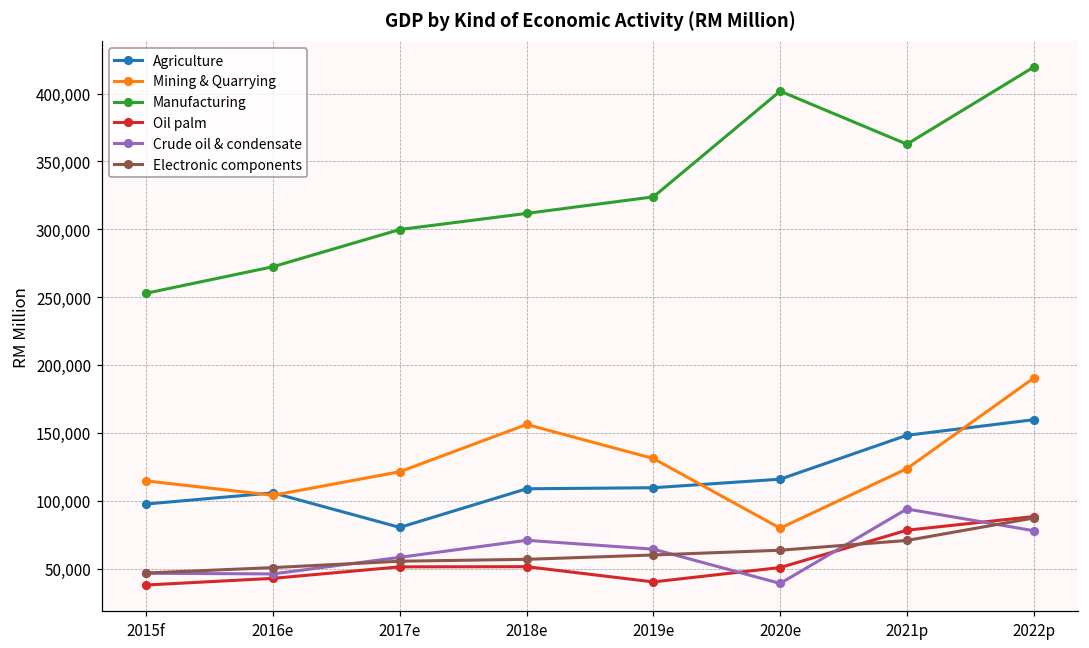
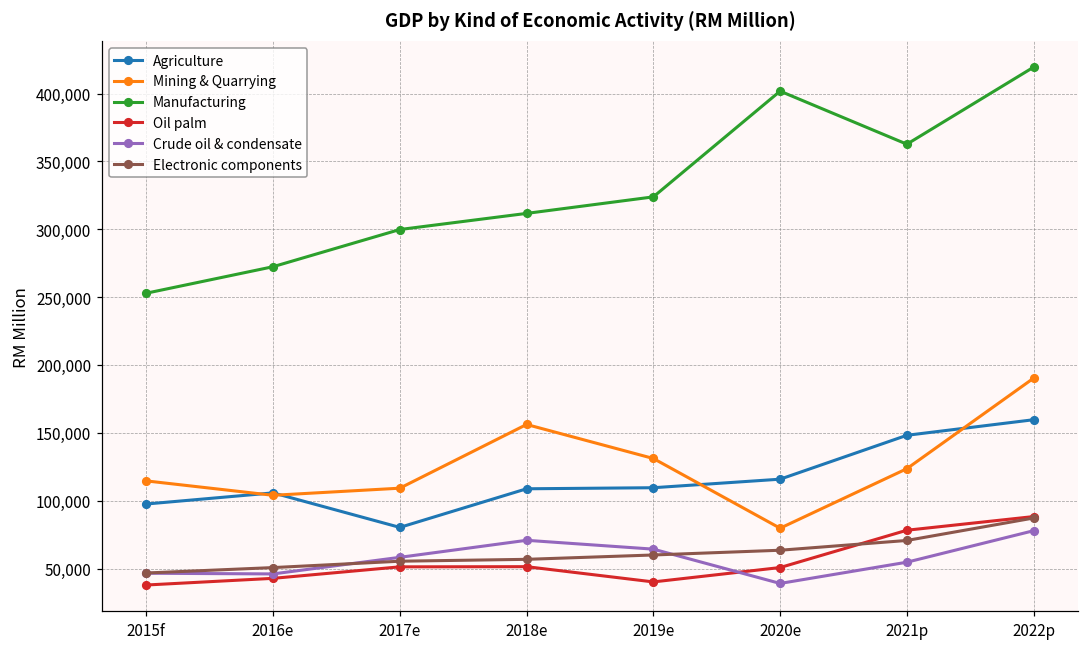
  {
    "Agriculture": {
      "2015f": "98,000",
      "2017e": "80,000",
      "2018e": "109,000",
      "2019e": "110,000",
      "2020e": "116,000",
      "2021p": "148,000",
      "2022p": "160,000"
    },
    "Mining & Quarrying": {
      "2015f": "115,000",
-     "2017e": "121,000",
+     "2017e": "109,000",
      "2018e": "156,000",
      "2019e": "131,000",
      "2020e": "80,000",
      "2021p": "124,000",
      "2022p": "190,000"
    },
    "Manufacturing": {
      "2015f": "253,000",
      "2016e": "272,000",
      "2017e": "300,000",
      "2018e": "312,000",
      "2019e": "324,000",
      "2020e": "402,000",
      "2021p": "363,000",
      "2022p": "419,000"
    },
    "Oil palm": {
      "2015f": "38,000",
      "2016e": "43,000",
      "2017e": "51,000",
      "2018e": "51,000",
      "2019e": "40,000",
      "2020e": "51,000",
      "2021p": "78,000"
    },
    "Crude oil & condensate": {
      "2016e": "46,000",
      "2017e": "58,000",
      "2018e": "71,000",
      "2019e": "64,000",
      "2020e": "39,000",
-     "2021p": "94,000",
+     "2021p": "55,000",
      "2022p": "78,000"
    },
    "Electronic components": {
      "2016e": "51,000",
      "2017e": "55,000",
      "2018e": "57,000",
      "2019e": "60,000",
      "2020e": "63,000",
      "2021p": "71,000"
    }
  }
